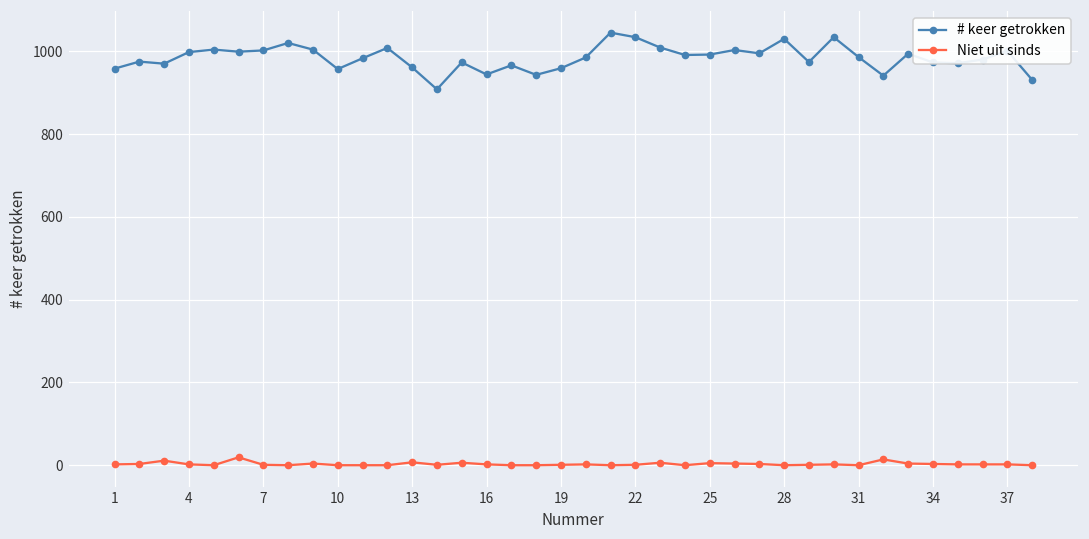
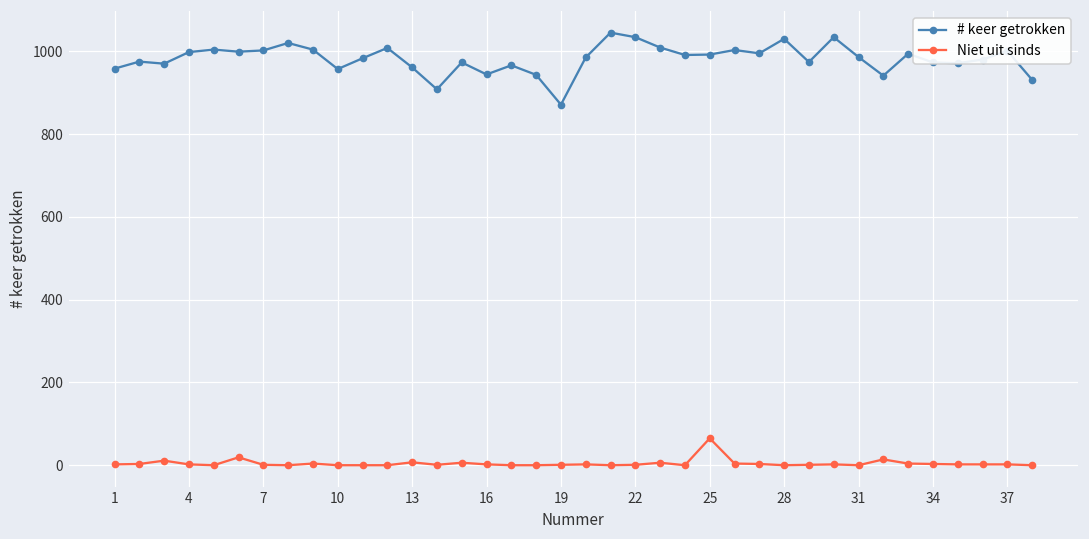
  {
    "# keer getrokken": {
      "1": 960,
      "4": 1000,
      "7": 1000,
      "10": 960,
      "13": 960,
      "16": 940,
-     "19": 960,
+     "19": 870,
      "22": 1030,
      "25": 990,
      "28": 1030,
      "31": 990
    },
    "Niet uit sinds": {
      "1": 0,
      "4": 0,
      "7": 0,
      "10": 0,
      "13": 10,
      "16": 0,
      "19": 0,
      "22": 0,
-     "25": 10,
+     "25": 70,
      "28": 0,
      "31": 0,
      "34": 0,
      "37": 0
    }
  }
